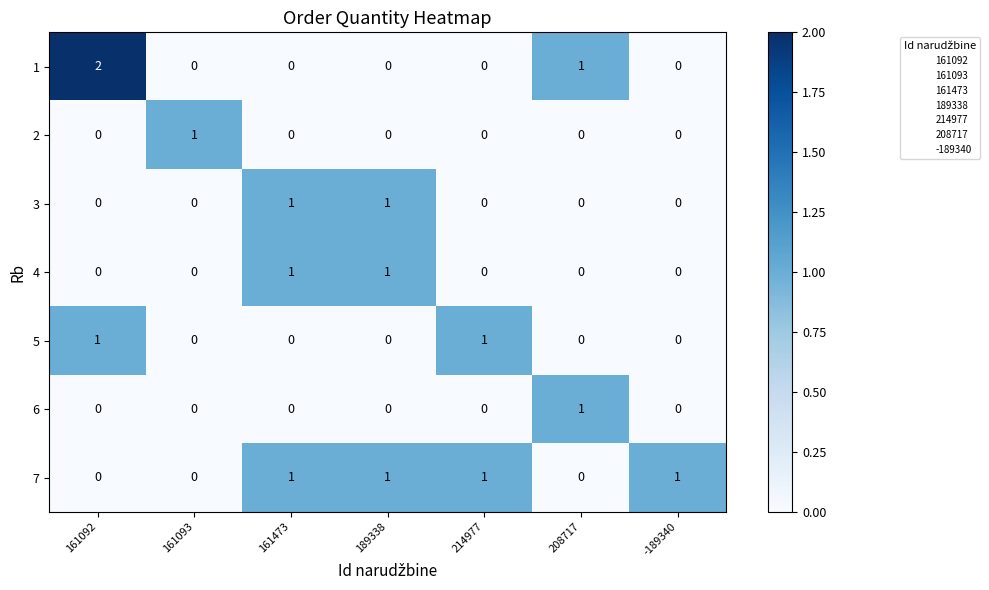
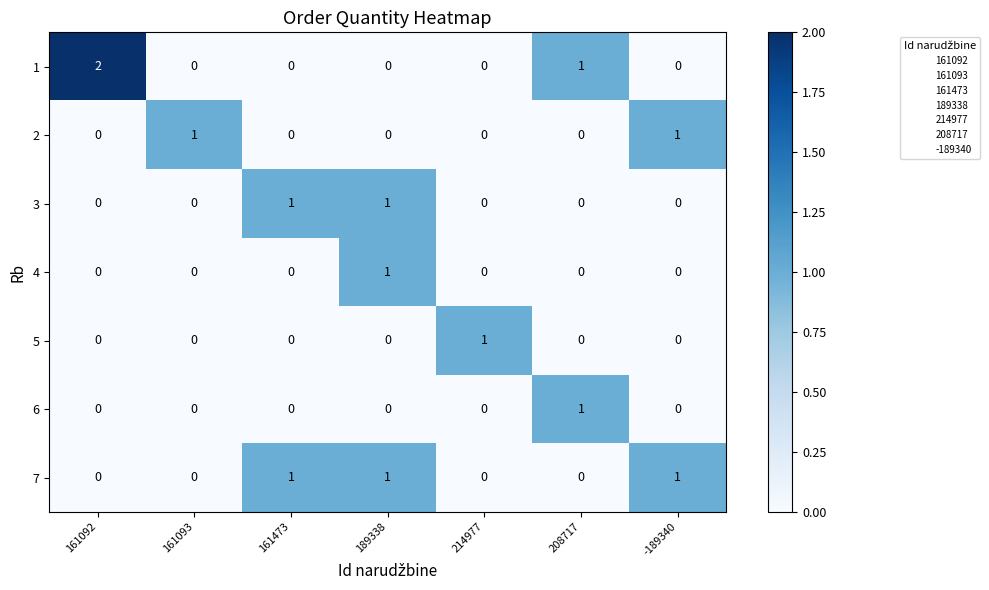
  {
    "1": {
      "161092": 2,
      "161093": 0,
      "161473": 0,
      "189338": 0,
      "214977": 0,
      "208717": 1,
      "-189340": 0
    },
    "2": {
      "161092": 0,
      "161093": 1,
      "161473": 0,
      "189338": 0,
      "214977": 0,
      "208717": 0,
-     "-189340": 0
+     "-189340": 1
    },
    "3": {
      "161092": 0,
      "161093": 0,
      "161473": 1,
      "189338": 1,
      "214977": 0,
      "208717": 0,
      "-189340": 0
    },
    "4": {
      "161092": 0,
      "161093": 0,
-     "161473": 1,
+     "161473": 0,
      "189338": 1,
      "214977": 0,
      "208717": 0,
      "-189340": 0
    },
    "5": {
-     "161092": 1,
+     "161092": 0,
      "161093": 0,
      "161473": 0,
      "189338": 0,
      "214977": 1,
      "208717": 0,
      "-189340": 0
    },
    "6": {
      "161092": 0,
      "161093": 0,
      "161473": 0,
      "189338": 0,
      "214977": 0,
      "208717": 1,
      "-189340": 0
    },
    "7": {
      "161092": 0,
      "161093": 0,
      "161473": 1,
      "189338": 1,
-     "214977": 1,
+     "214977": 0,
      "208717": 0,
      "-189340": 1
    }
  }
